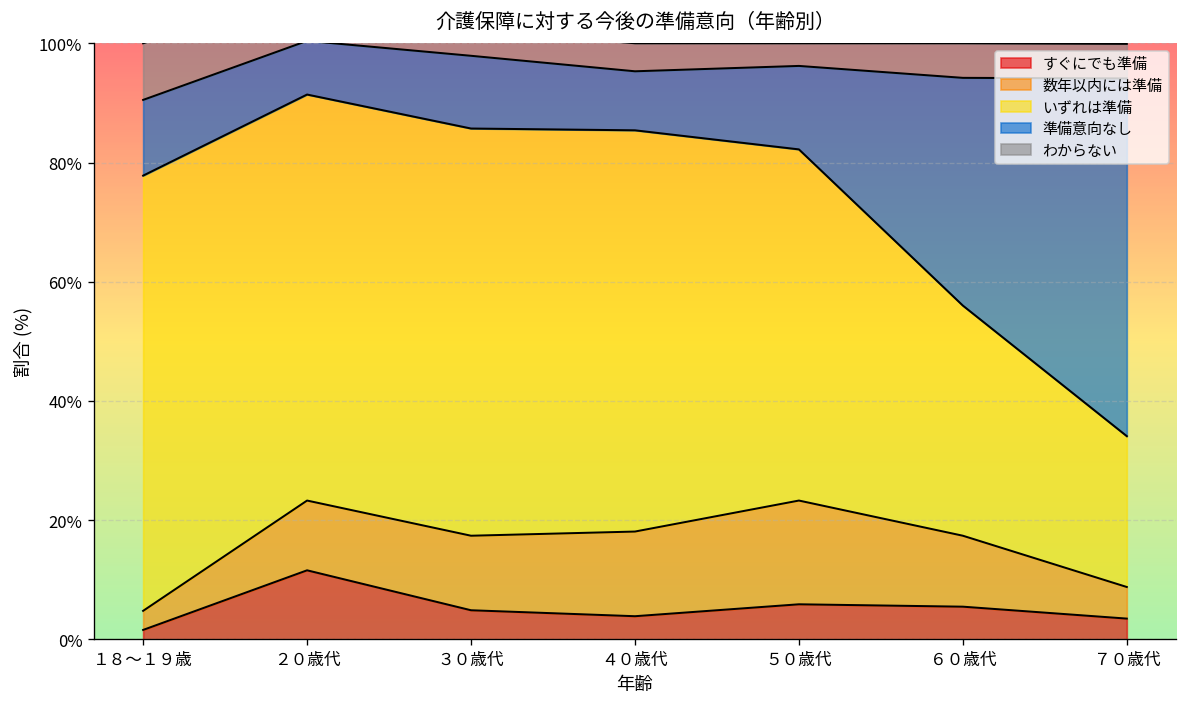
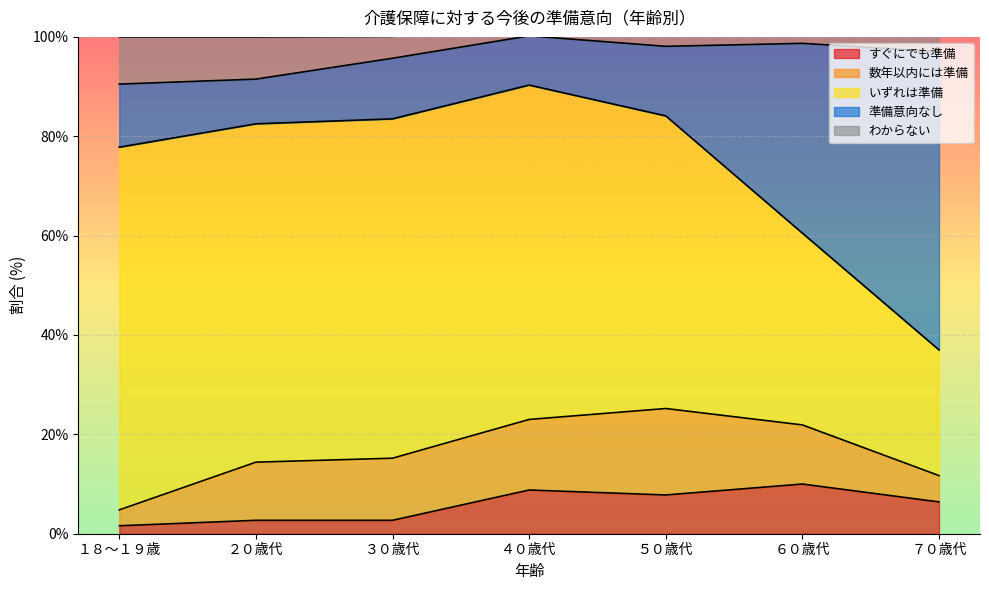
  {
    "すぐにでも準備": {
      "１８～１９歳": "2%",
-     "２０歳代": "12%",
-     "３０歳代": "5%",
-     "４０歳代": "4%",
-     "５０歳代": "6%",
-     "６０歳代": "6%",
-     "７０歳代": "4%"
+     "２０歳代": "3%",
+     "３０歳代": "3%",
+     "４０歳代": "9%",
+     "５０歳代": "8%",
+     "６０歳代": "10%",
+     "７０歳代": "6%"
    },
    "数年以内には準備": {
      "１８～１９歳": "3%",
      "２０歳代": "12%",
      "３０歳代": "13%",
      "４０歳代": "14%",
      "５０歳代": "17%",
      "６０歳代": "12%",
      "７０歳代": "5%"
    },
    "いずれは準備": {
      "１８～１９歳": "73%",
      "２０歳代": "68%",
      "３０歳代": "68%",
      "４０歳代": "67%",
      "５０歳代": "59%",
      "６０歳代": "39%",
      "７０歳代": "25%"
    },
    "準備意向なし": {
      "１８～１９歳": "13%",
      "２０歳代": "9%",
      "３０歳代": "12%",
      "４０歳代": "10%",
      "５０歳代": "14%",
      "６０歳代": "38%"
    },
    "わからない": {
      "１８～１９歳": "10%"
    }
  }
